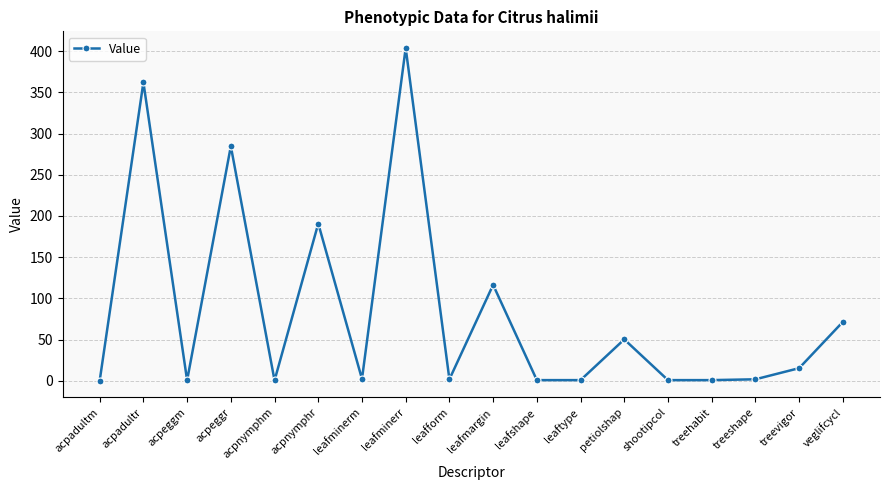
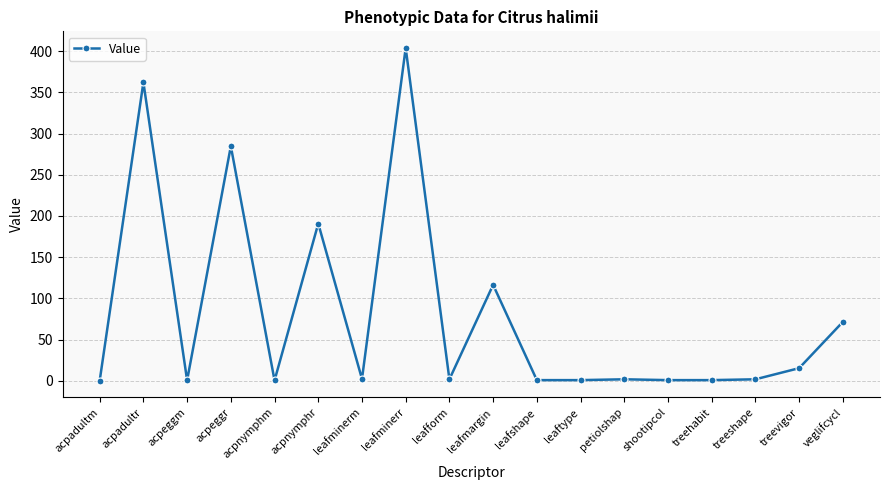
  {
    "acpadultm": 0,
    "acpadultr": 360,
    "acpeggm": 0,
    "acpeggr": 280,
    "acpnymphm": 0,
    "acpnymphr": 190,
    "leafminerm": 0,
    "leafminerr": 400,
    "leafform": 0,
    "leafmargin": 120,
    "leafshape": 0,
    "leaftype": 0,
-   "petiolshap": 50,
+   "petiolshap": 0,
    "shootipcol": 0,
    "treehabit": 0,
    "treeshape": 0,
    "treevigor": 20,
    "veglifcycl": 70
  }
